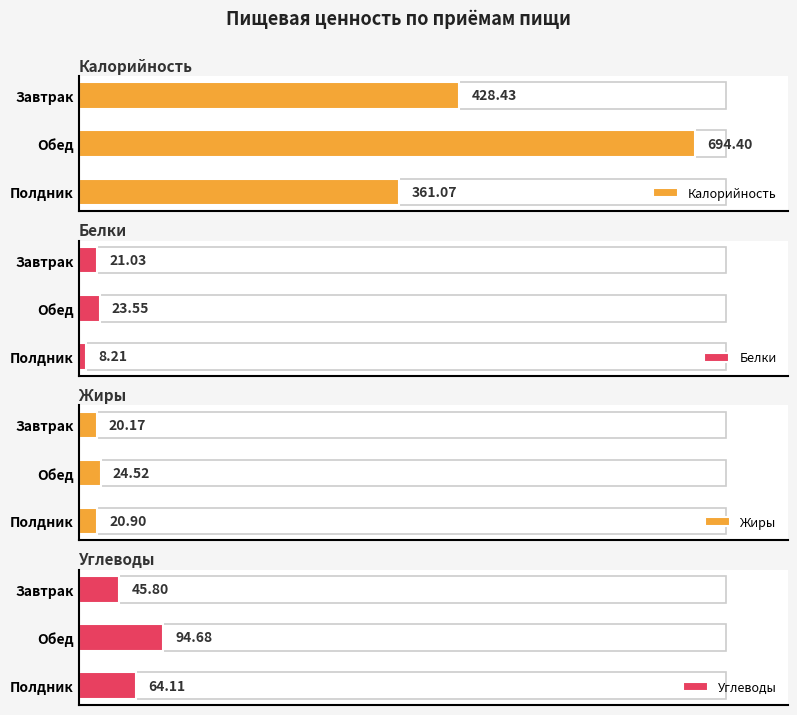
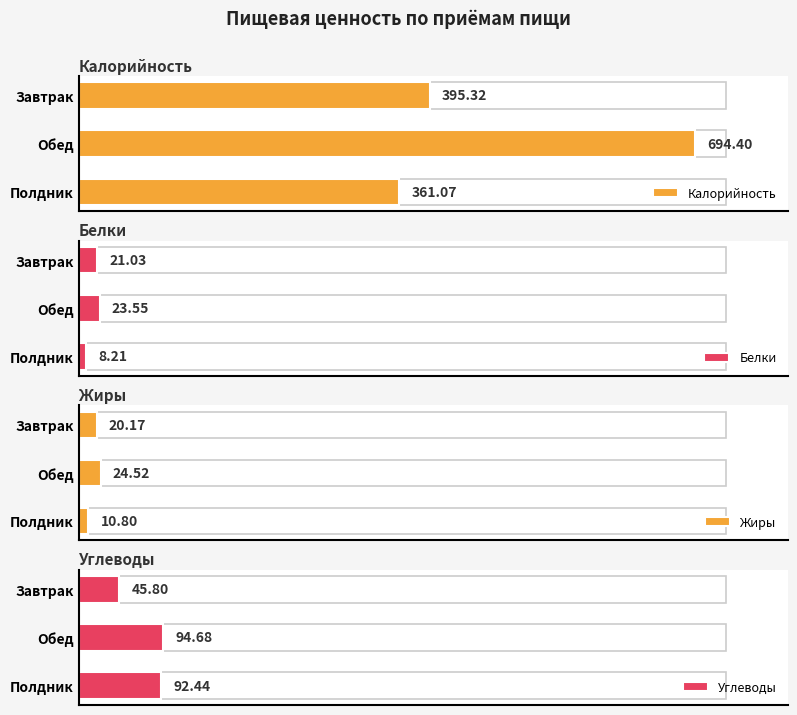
  {
    "Калорийность": {
-     "Завтрак": 428.43,
+     "Завтрак": 395.32,
      "Обед": 694.40,
      "Полдник": 361.07
    },
    "Белки": {
      "Завтрак": 21.03,
      "Обед": 23.55,
      "Полдник": 8.21
    },
    "Жиры": {
      "Завтрак": 20.17,
      "Обед": 24.52,
-     "Полдник": 20.90
+     "Полдник": 10.80
    },
    "Углеводы": {
      "Завтрак": 45.80,
      "Обед": 94.68,
-     "Полдник": 64.11
+     "Полдник": 92.44
    }
  }
